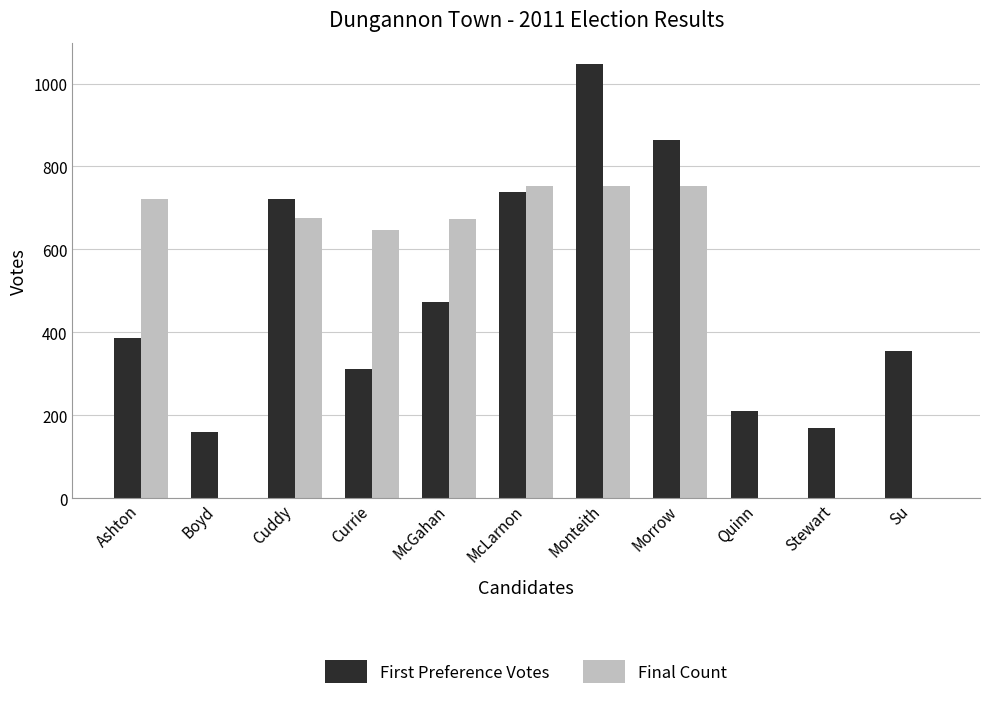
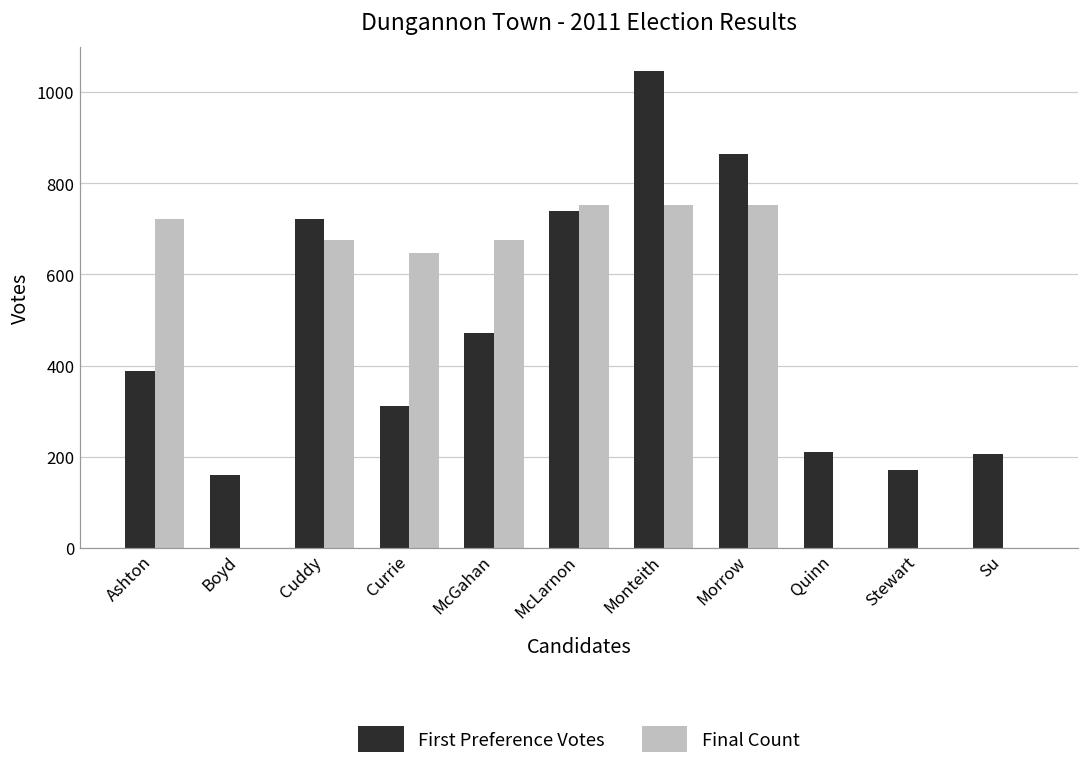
  {
    "First Preference Votes": {
      "Ashton": 390,
      "Boyd": 160,
      "Cuddy": 720,
      "Currie": 310,
      "McGahan": 470,
      "McLarnon": 740,
      "Monteith": 1050,
      "Morrow": 860,
      "Quinn": 210,
      "Stewart": 170,
-     "Su": 360
+     "Su": 210
    },
    "Final Count": {
      "Ashton": 720,
      "Boyd": 0,
      "Cuddy": 680,
      "Currie": 650,
      "McGahan": 670,
      "McLarnon": 750,
      "Monteith": 750,
      "Morrow": 750,
      "Quinn": 0,
      "Stewart": 0,
      "Su": 0
    }
  }
